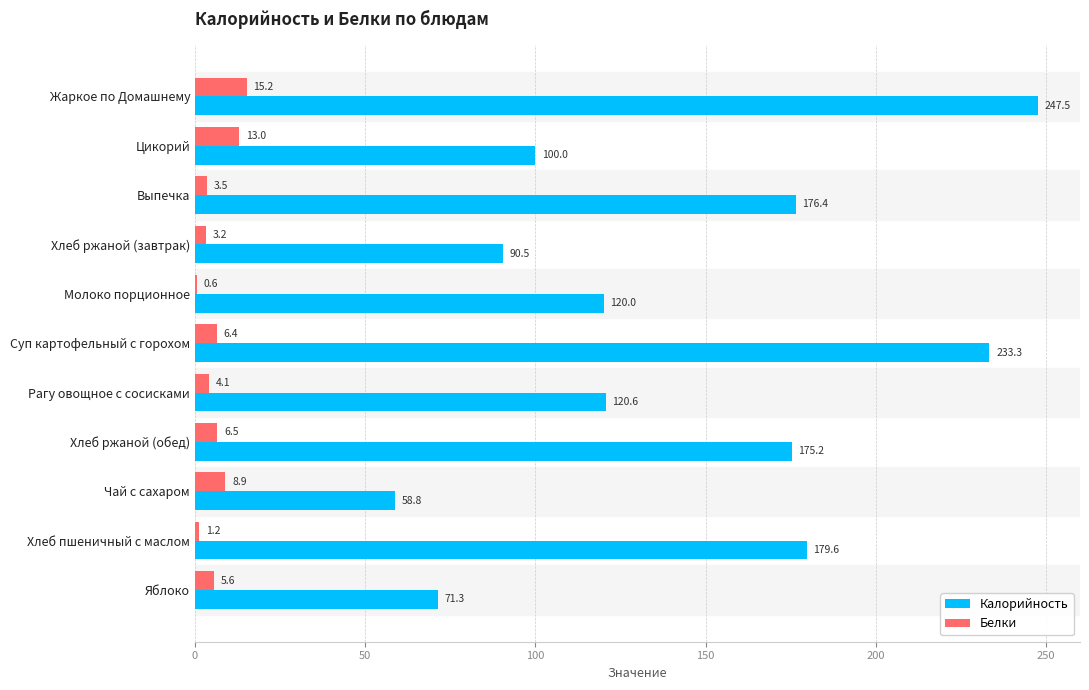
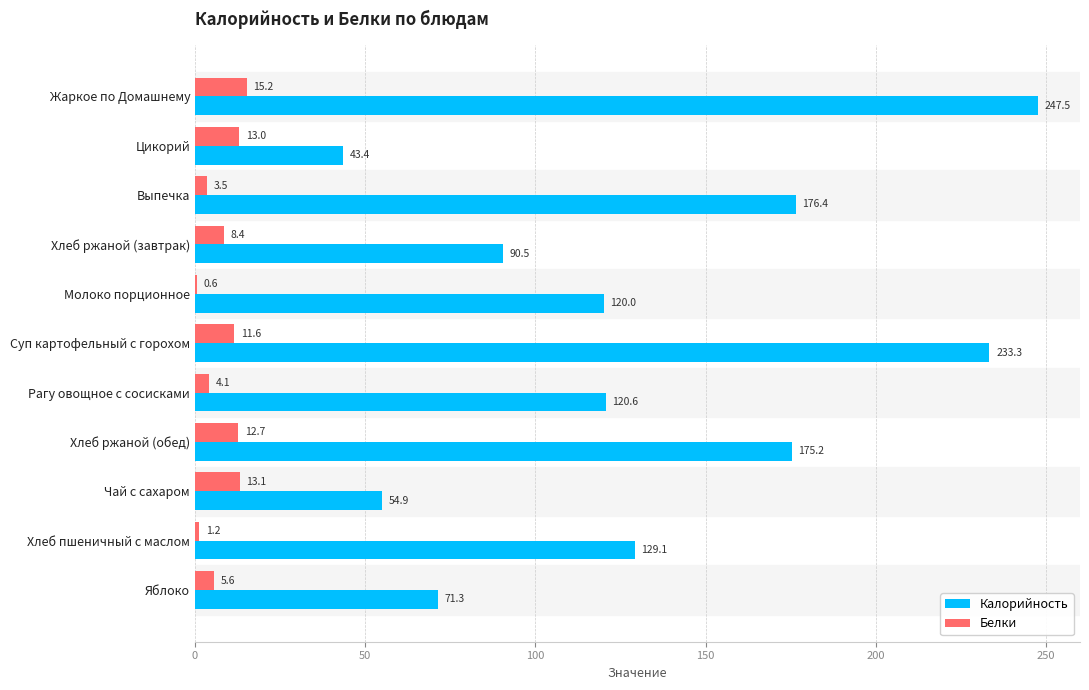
  {
    "Калорийность": {
      "Жаркое по Домашнему": 247.5,
-     "Цикорий": 100.0,
+     "Цикорий": 43.4,
      "Выпечка": 176.4,
      "Хлеб ржаной (завтрак)": 90.5,
      "Молоко порционное": 120.0,
      "Суп картофельный с горохом": 233.3,
      "Рагу овощное с сосисками": 120.6,
      "Хлеб ржаной (обед)": 175.2,
-     "Чай с сахаром": 58.8,
-     "Хлеб пшеничный с маслом": 179.6,
+     "Чай с сахаром": 54.9,
+     "Хлеб пшеничный с маслом": 129.1,
      "Яблоко": 71.3
    },
    "Белки": {
      "Жаркое по Домашнему": 15.2,
      "Цикорий": 13.0,
      "Выпечка": 3.5,
-     "Хлеб ржаной (завтрак)": 3.2,
+     "Хлеб ржаной (завтрак)": 8.4,
      "Молоко порционное": 0.6,
-     "Суп картофельный с горохом": 6.4,
+     "Суп картофельный с горохом": 11.6,
      "Рагу овощное с сосисками": 4.1,
-     "Хлеб ржаной (обед)": 6.5,
-     "Чай с сахаром": 8.9,
+     "Хлеб ржаной (обед)": 12.7,
+     "Чай с сахаром": 13.1,
      "Хлеб пшеничный с маслом": 1.2,
      "Яблоко": 5.6
    }
  }
